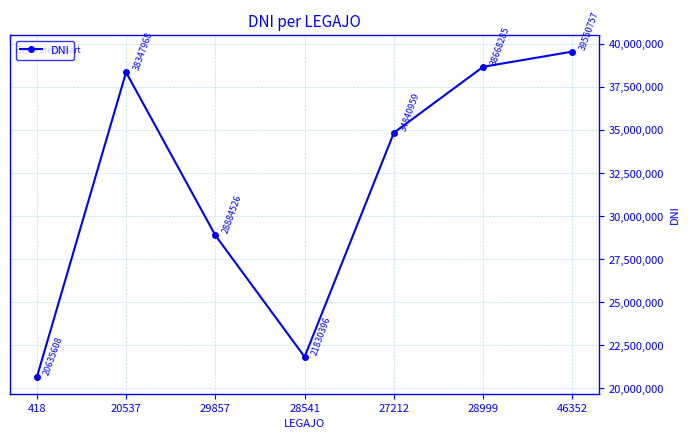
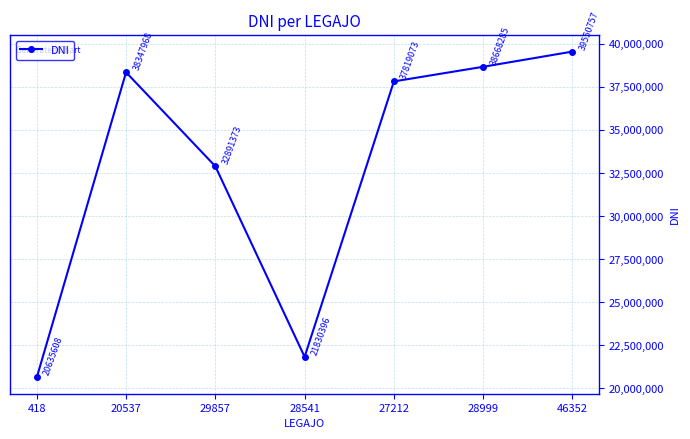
  {
    "418": 20635608,
    "20537": 38347968,
-   "29857": 28884526,
+   "29857": 32891373,
    "28541": 21830396,
-   "27212": 34840959,
+   "27212": 37819073,
    "28999": 38668285,
    "46352": 39550757
  }
